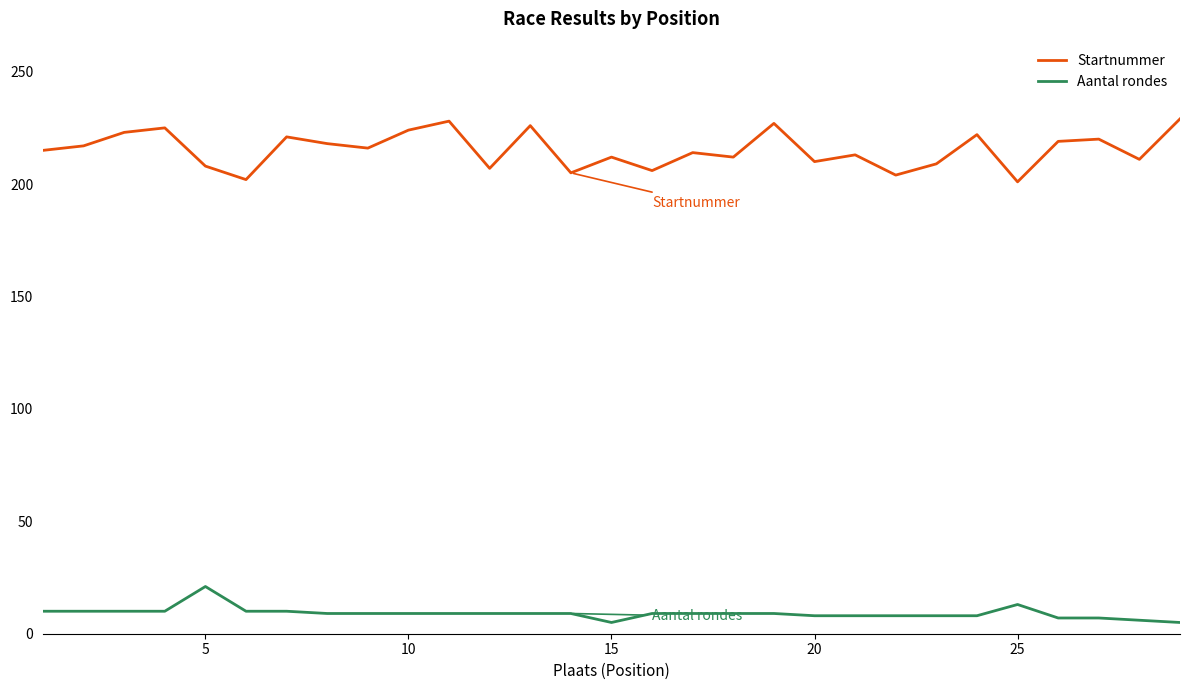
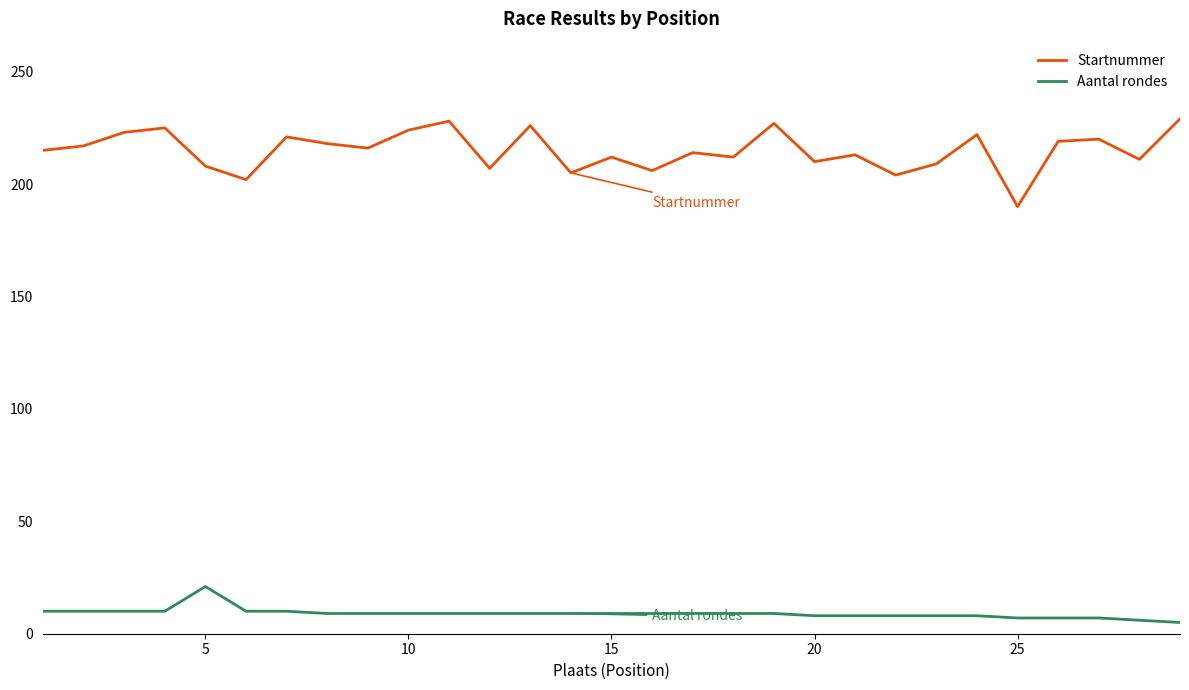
  {
    "Startnummer": {
      "5": 208,
      "10": 224,
      "15": 212,
      "20": 210,
-     "25": 201
+     "25": 190
    },
    "Aantal rondes": {
      "5": 21,
      "10": 9,
-     "15": 5,
+     "15": 9,
      "20": 8,
-     "25": 13
+     "25": 7
    }
  }
